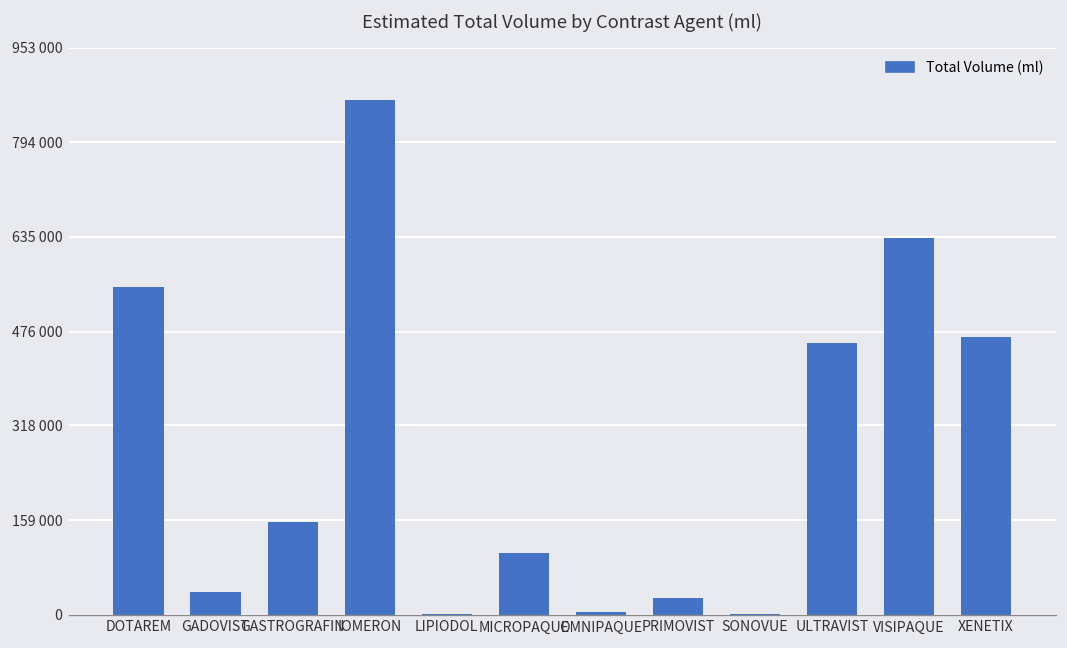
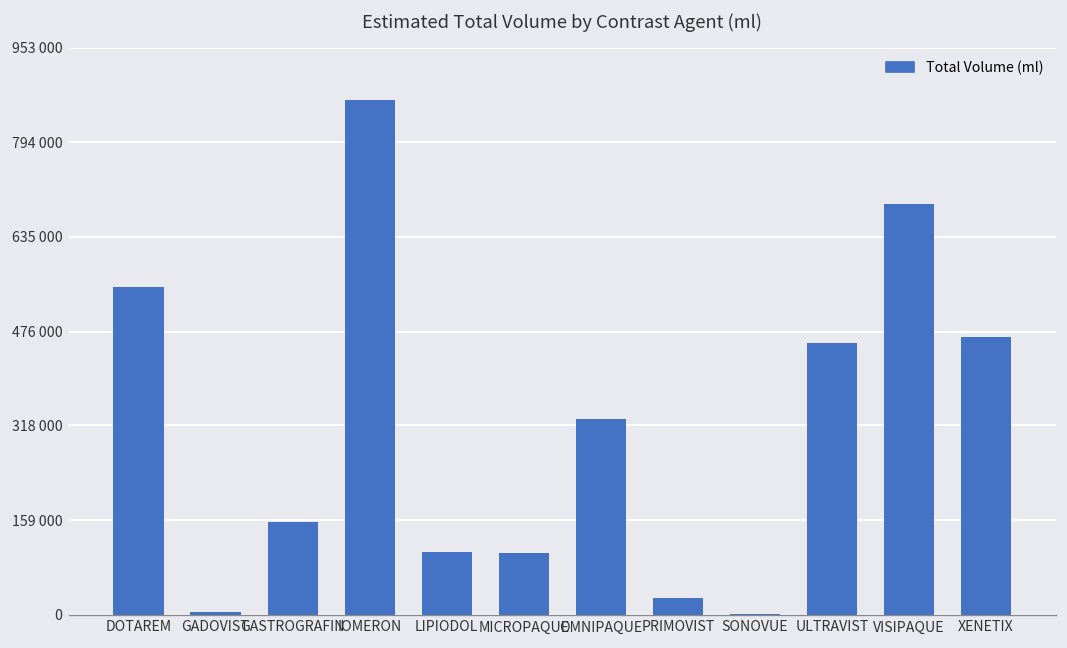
  {
    "DOTAREM": 550000,
-   "GADOVIST": 40000,
+   "GADOVIST": 0,
    "GASTROGRAFIN": 160000,
    "IOMERON": 870000,
-   "LIPIODOL": 0,
+   "LIPIODOL": 110000,
    "MICROPAQUE": 100000,
-   "OMNIPAQUE": 0,
+   "OMNIPAQUE": 330000,
    "PRIMOVIST": 30000,
    "ULTRAVIST": 460000,
-   "VISIPAQUE": 630000,
+   "VISIPAQUE": 690000,
    "XENETIX": 470000
  }
